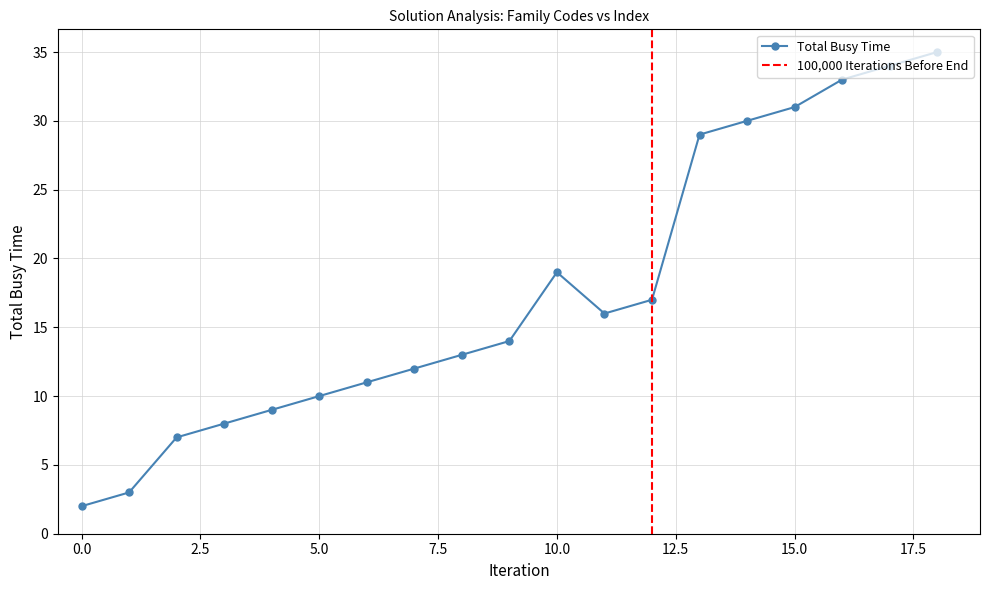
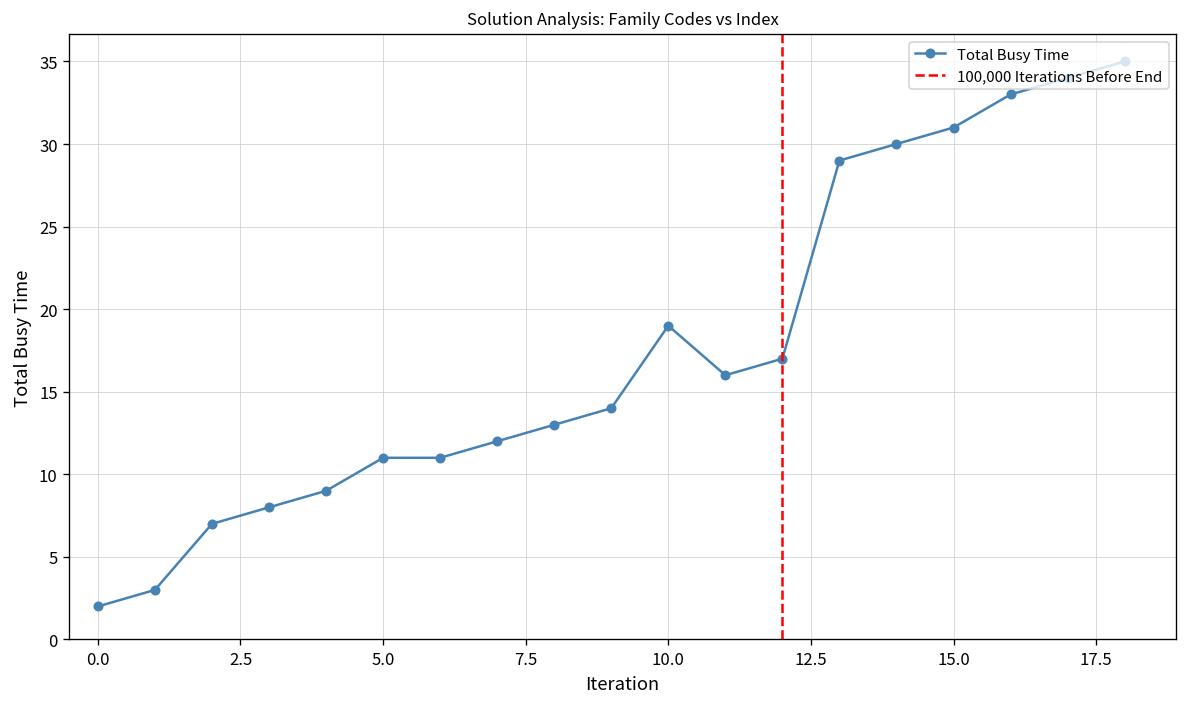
  {
    "0.0": 2,
-   "5.0": 10,
+   "5.0": 11,
    "10.0": 19,
    "15.0": 31
  }
